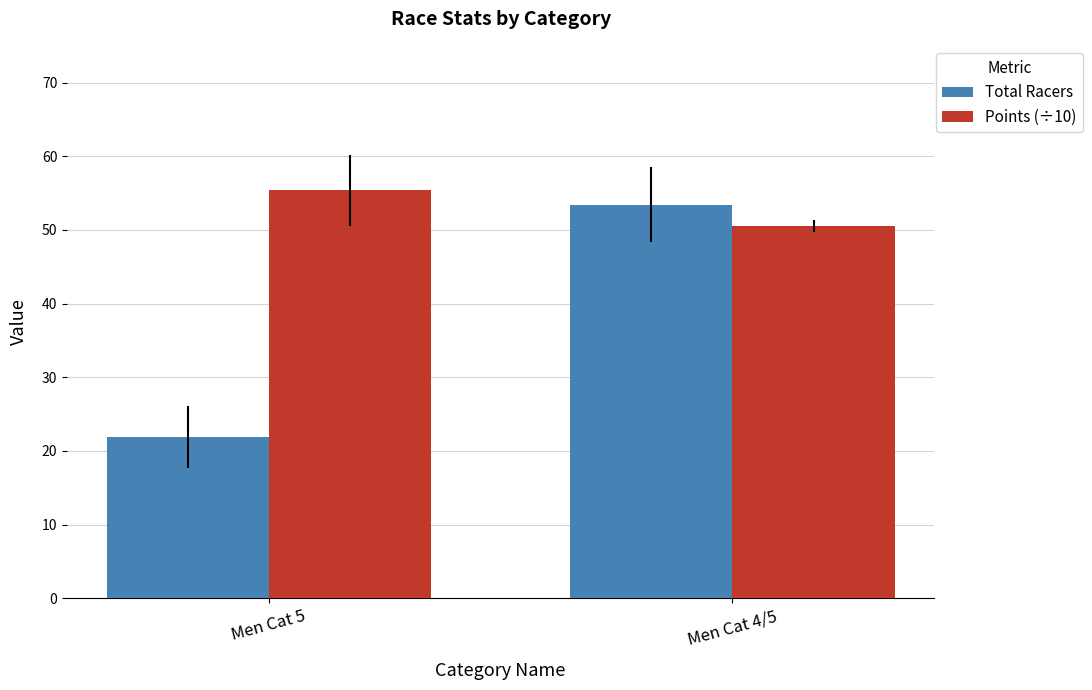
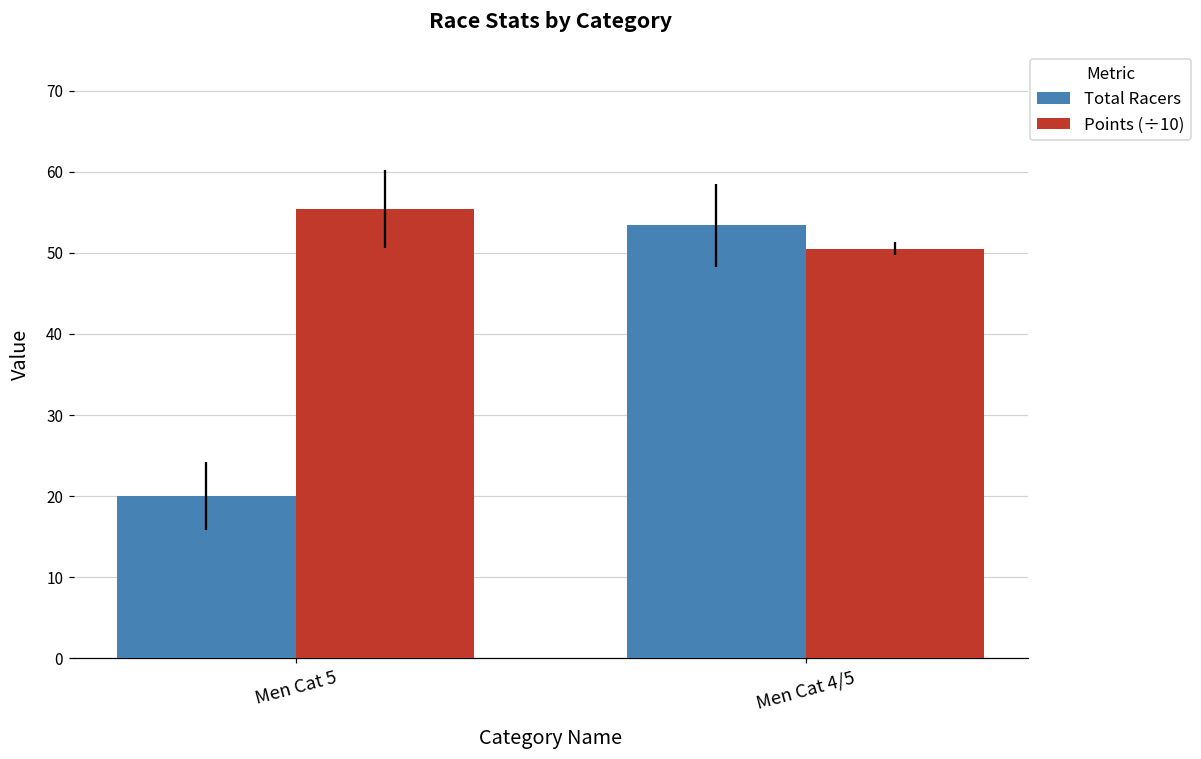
  {
    "Total Racers": {
-     "Men Cat 5": 22,
+     "Men Cat 5": 20,
      "Men Cat 4/5": 53
    },
    "Points (÷10)": {
      "Men Cat 5": 55,
      "Men Cat 4/5": 51
    }
  }
